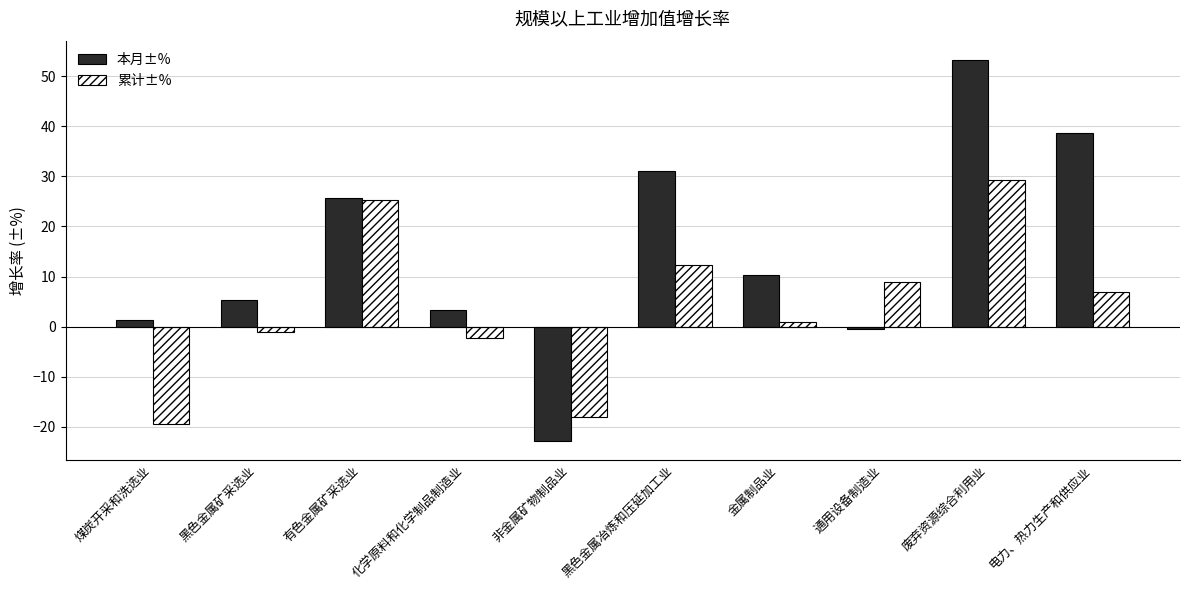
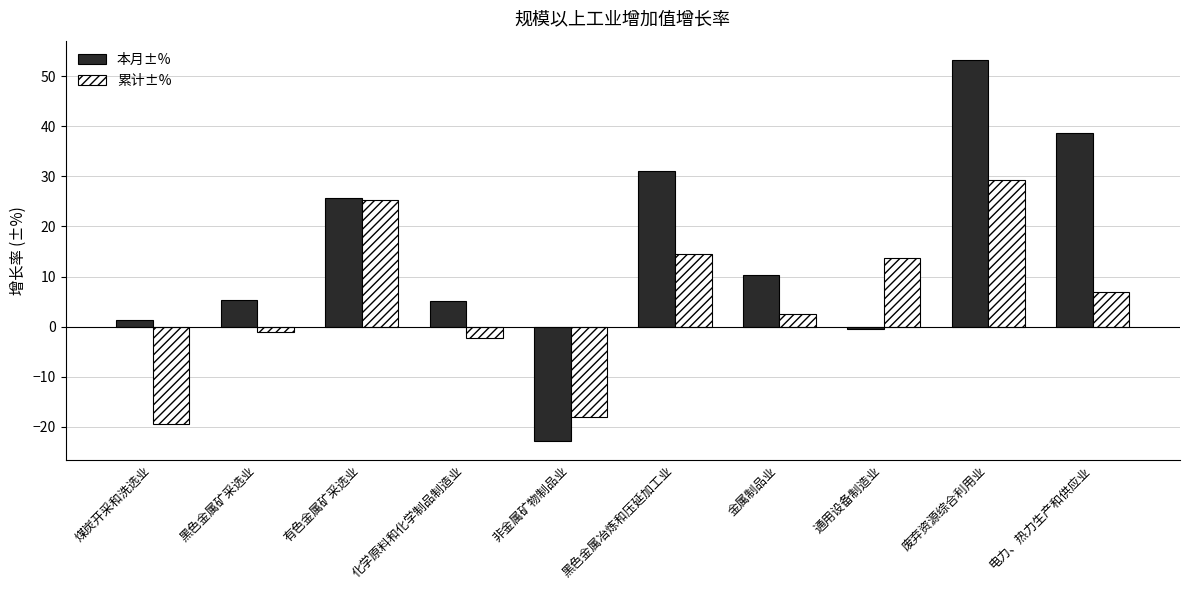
  {
    "本月±%": {
      "煤炭开采和洗选业": 1,
      "黑色金属矿采选业": 5,
      "有色金属矿采选业": 26,
-     "化学原料和化学制品制造业": 3,
+     "化学原料和化学制品制造业": 5,
      "非金属矿物制品业": -23,
      "黑色金属冶炼和压延加工业": 31,
      "金属制品业": 10,
      "废弃资源综合利用业": 53,
      "电力、热力生产和供应业": 39
    },
    "累计±%": {
      "煤炭开采和洗选业": -20,
      "黑色金属矿采选业": -1,
      "有色金属矿采选业": 25,
      "化学原料和化学制品制造业": -2,
      "非金属矿物制品业": -18,
-     "黑色金属冶炼和压延加工业": 12,
-     "金属制品业": 1,
-     "通用设备制造业": 9,
+     "黑色金属冶炼和压延加工业": 15,
+     "金属制品业": 3,
+     "通用设备制造业": 14,
      "废弃资源综合利用业": 29,
      "电力、热力生产和供应业": 7
    }
  }
